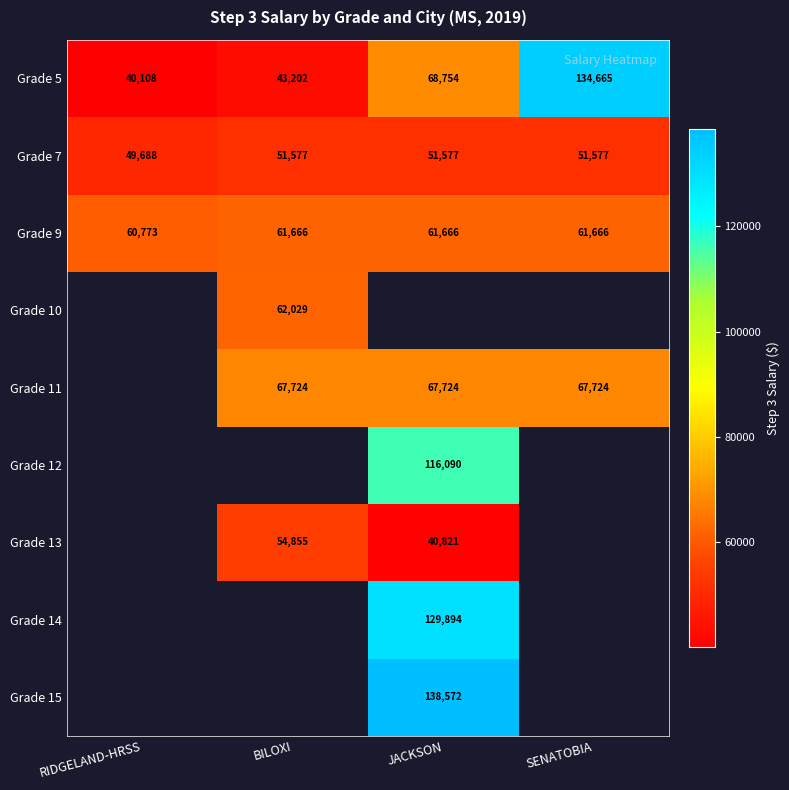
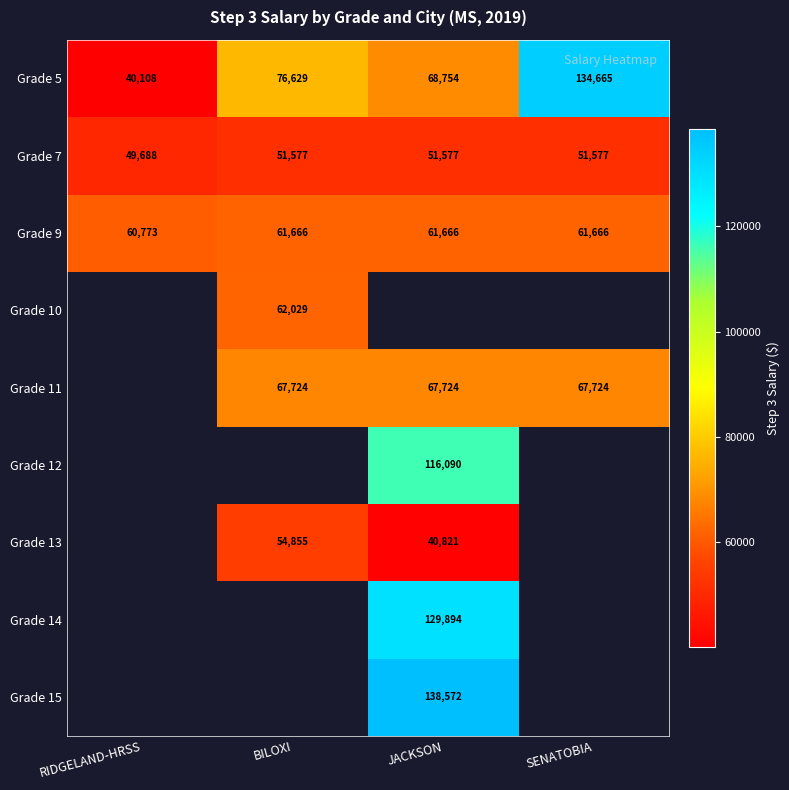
  {
    "Grade 5": {
      "RIDGELAND-HRSS": "40,108",
-     "BILOXI": "43,202",
+     "BILOXI": "76,629",
      "JACKSON": "68,754"
    },
    "Grade 7": {
      "RIDGELAND-HRSS": "49,688",
      "BILOXI": "51,577",
      "JACKSON": "51,577",
      "SENATOBIA": "51,577"
    },
    "Grade 9": {
      "RIDGELAND-HRSS": "60,773",
      "BILOXI": "61,666",
      "JACKSON": "61,666",
      "SENATOBIA": "61,666"
    },
    "Grade 10": {
      "BILOXI": "62,029"
    },
    "Grade 11": {
      "BILOXI": "67,724",
      "JACKSON": "67,724",
      "SENATOBIA": "67,724"
    },
    "Grade 12": {
      "JACKSON": "116,090"
    },
    "Grade 13": {
      "BILOXI": "54,855",
      "JACKSON": "40,821"
    },
    "Grade 14": {
      "JACKSON": "129,894"
    },
    "Grade 15": {
      "JACKSON": "138,572"
    }
  }
